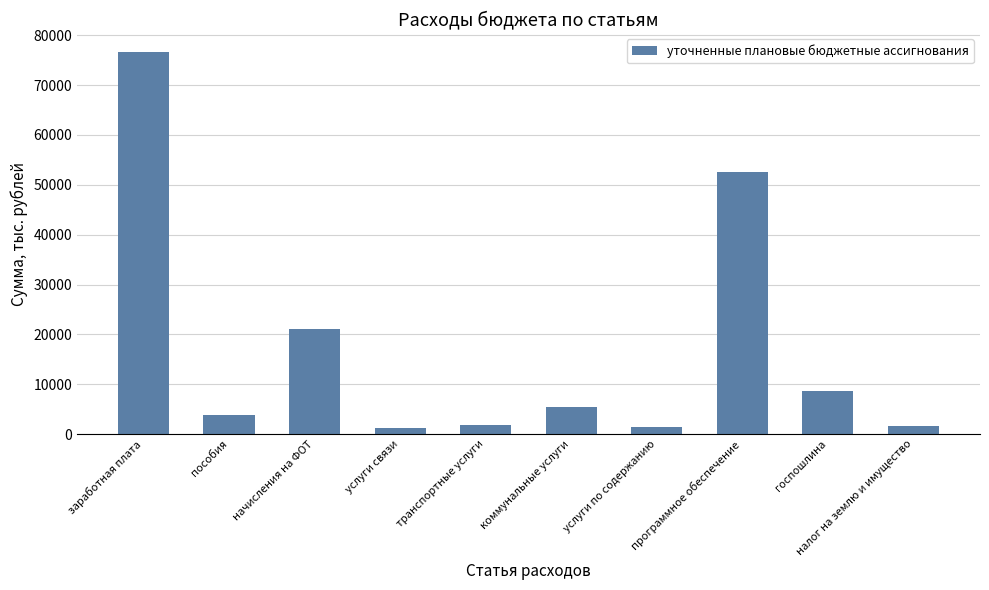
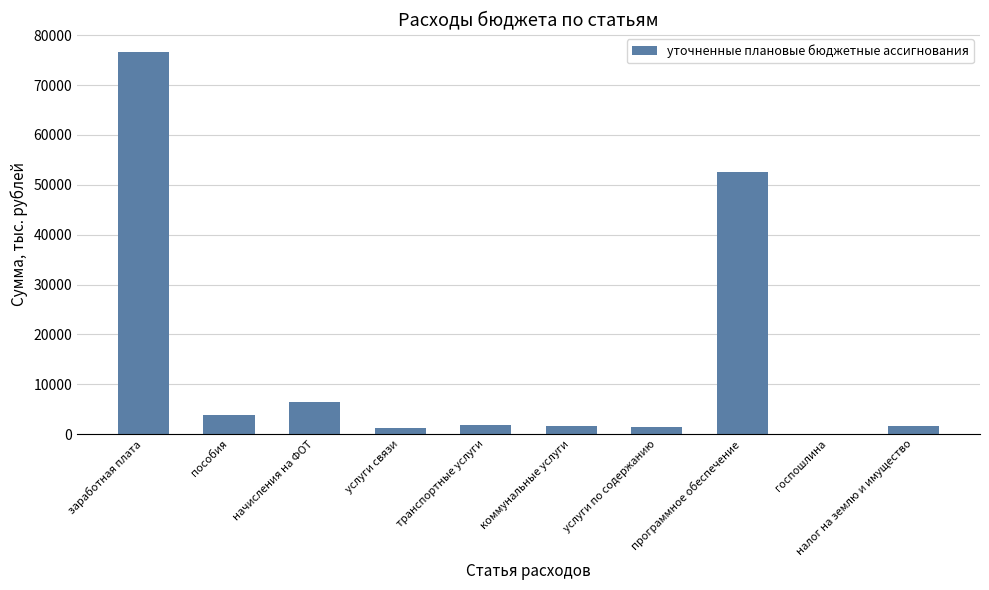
  {
    "заработная плата": 77000,
    "пособия": 4000,
-   "начисления на ФОТ": 21000,
+   "начисления на ФОТ": 6000,
    "услуги связи": 1000,
    "транспортные услуги": 2000,
-   "коммунальные услуги": 5000,
+   "коммунальные услуги": 2000,
    "услуги по содержанию": 1000,
    "программное обеспечение": 53000,
-   "госпошлина": 9000,
+   "госпошлина": 0,
    "налог на землю и имущество": 2000
  }
